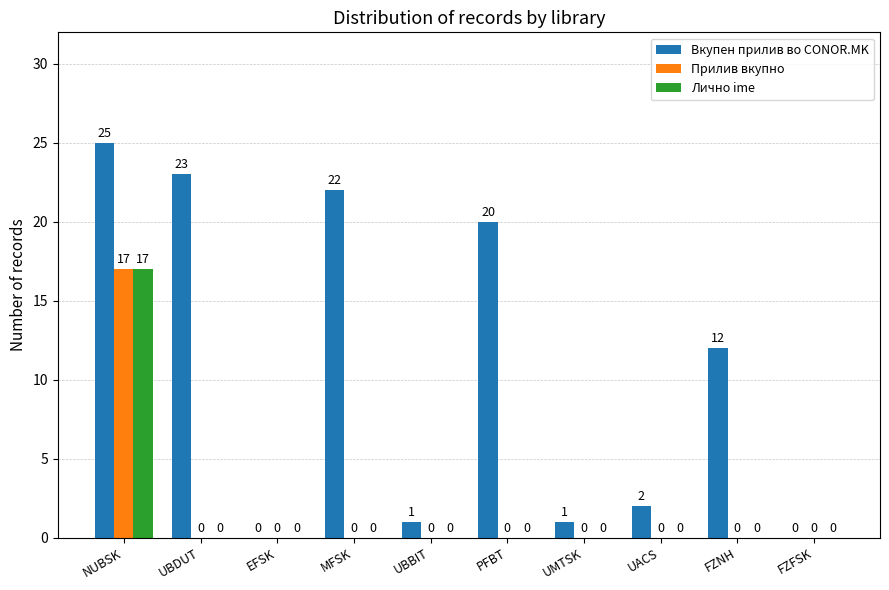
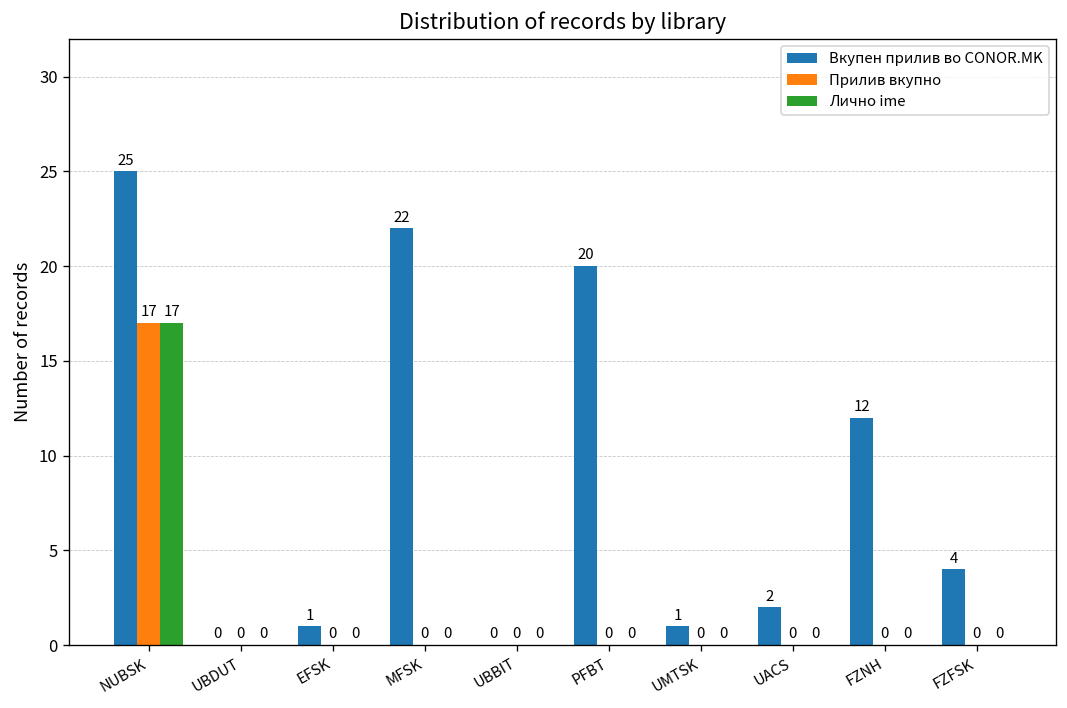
  {
    "Вкупен прилив во CONOR.MK": {
      "NUBSK": 25,
-     "UBDUT": 23,
-     "EFSK": 0,
+     "UBDUT": 0,
+     "EFSK": 1,
      "MFSK": 22,
-     "UBBIT": 1,
+     "UBBIT": 0,
      "PFBT": 20,
      "UMTSK": 1,
      "UACS": 2,
      "FZNH": 12,
-     "FZFSK": 0
+     "FZFSK": 4
    },
    "Прилив вкупно": {
      "NUBSK": 17,
      "UBDUT": 0,
      "EFSK": 0,
      "MFSK": 0,
      "UBBIT": 0,
      "PFBT": 0,
      "UMTSK": 0,
      "UACS": 0,
      "FZNH": 0,
      "FZFSK": 0
    },
    "Лично ime": {
      "NUBSK": 17,
      "UBDUT": 0,
      "EFSK": 0,
      "MFSK": 0,
      "UBBIT": 0,
      "PFBT": 0,
      "UMTSK": 0,
      "UACS": 0,
      "FZNH": 0,
      "FZFSK": 0
    }
  }
